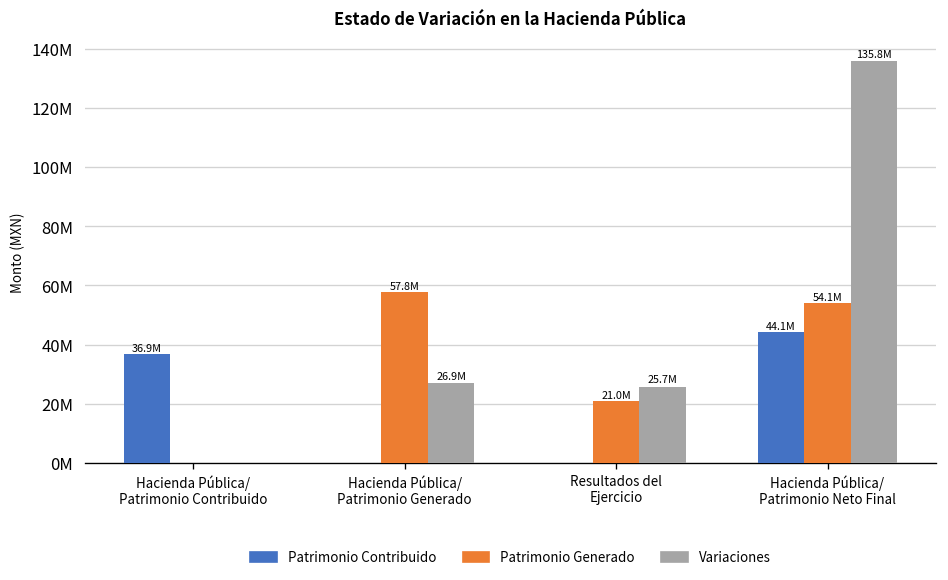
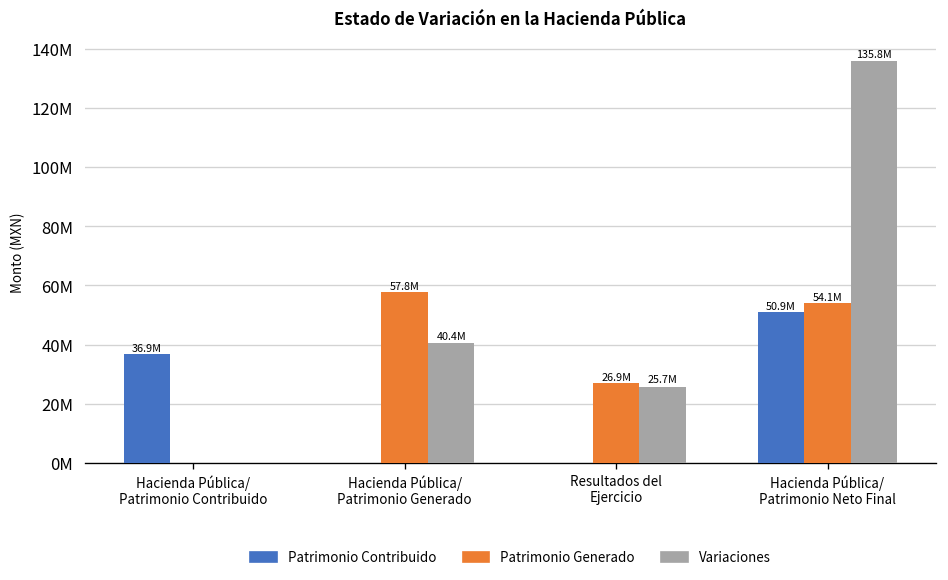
  {
    "Patrimonio Contribuido": {
      "Hacienda Pública/ Patrimonio Contribuido": "36.9M",
-     "Hacienda Pública/ Patrimonio Neto Final": "44.1M"
+     "Hacienda Pública/ Patrimonio Neto Final": "50.9M"
    },
    "Patrimonio Generado": {
      "Hacienda Pública/ Patrimonio Generado": "57.8M",
-     "Resultados del Ejercicio": "21.0M",
+     "Resultados del Ejercicio": "26.9M",
      "Hacienda Pública/ Patrimonio Neto Final": "54.1M"
    },
    "Variaciones": {
-     "Hacienda Pública/ Patrimonio Generado": "26.9M",
+     "Hacienda Pública/ Patrimonio Generado": "40.4M",
      "Resultados del Ejercicio": "25.7M",
      "Hacienda Pública/ Patrimonio Neto Final": "135.8M"
    }
  }
